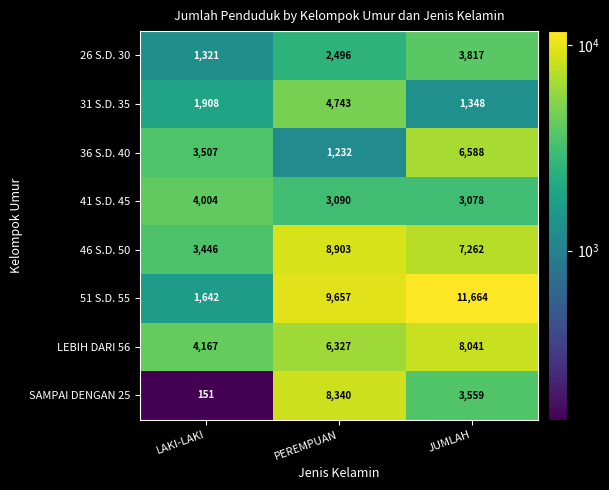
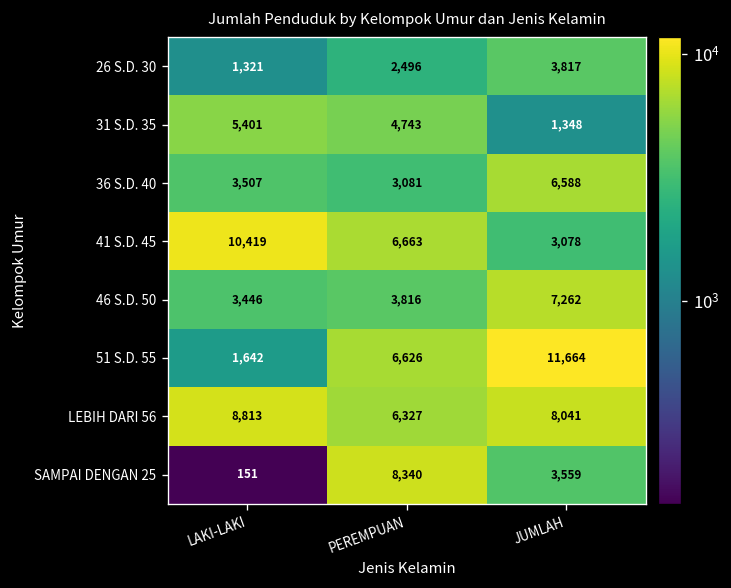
  {
    "26 S.D. 30": {
      "LAKI-LAKI": "1,321",
      "PEREMPUAN": "2,496",
      "JUMLAH": "3,817"
    },
    "31 S.D. 35": {
-     "LAKI-LAKI": "1,908",
+     "LAKI-LAKI": "5,401",
      "PEREMPUAN": "4,743",
      "JUMLAH": "1,348"
    },
    "36 S.D. 40": {
      "LAKI-LAKI": "3,507",
-     "PEREMPUAN": "1,232",
+     "PEREMPUAN": "3,081",
      "JUMLAH": "6,588"
    },
    "41 S.D. 45": {
-     "LAKI-LAKI": "4,004",
-     "PEREMPUAN": "3,090",
+     "LAKI-LAKI": "10,419",
+     "PEREMPUAN": "6,663",
      "JUMLAH": "3,078"
    },
    "46 S.D. 50": {
      "LAKI-LAKI": "3,446",
-     "PEREMPUAN": "8,903",
+     "PEREMPUAN": "3,816",
      "JUMLAH": "7,262"
    },
    "51 S.D. 55": {
      "LAKI-LAKI": "1,642",
-     "PEREMPUAN": "9,657",
+     "PEREMPUAN": "6,626",
      "JUMLAH": "11,664"
    },
    "LEBIH DARI 56": {
-     "LAKI-LAKI": "4,167",
+     "LAKI-LAKI": "8,813",
      "PEREMPUAN": "6,327",
      "JUMLAH": "8,041"
    },
    "SAMPAI DENGAN 25": {
      "LAKI-LAKI": "151",
      "PEREMPUAN": "8,340",
      "JUMLAH": "3,559"
    }
  }
